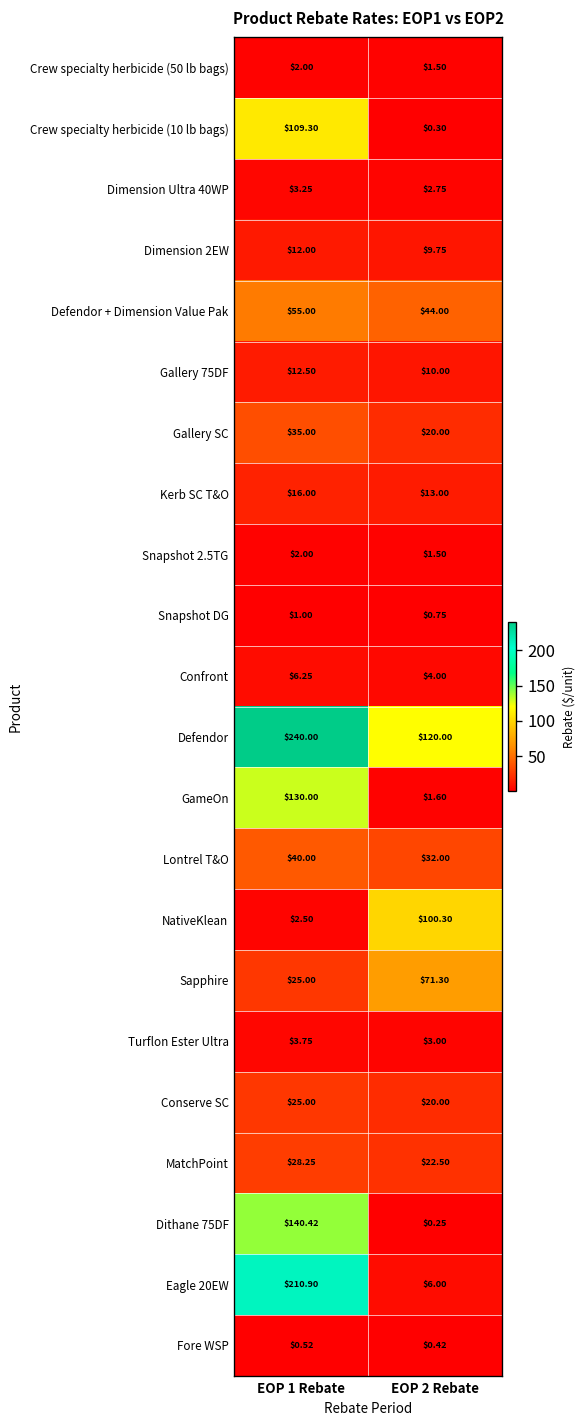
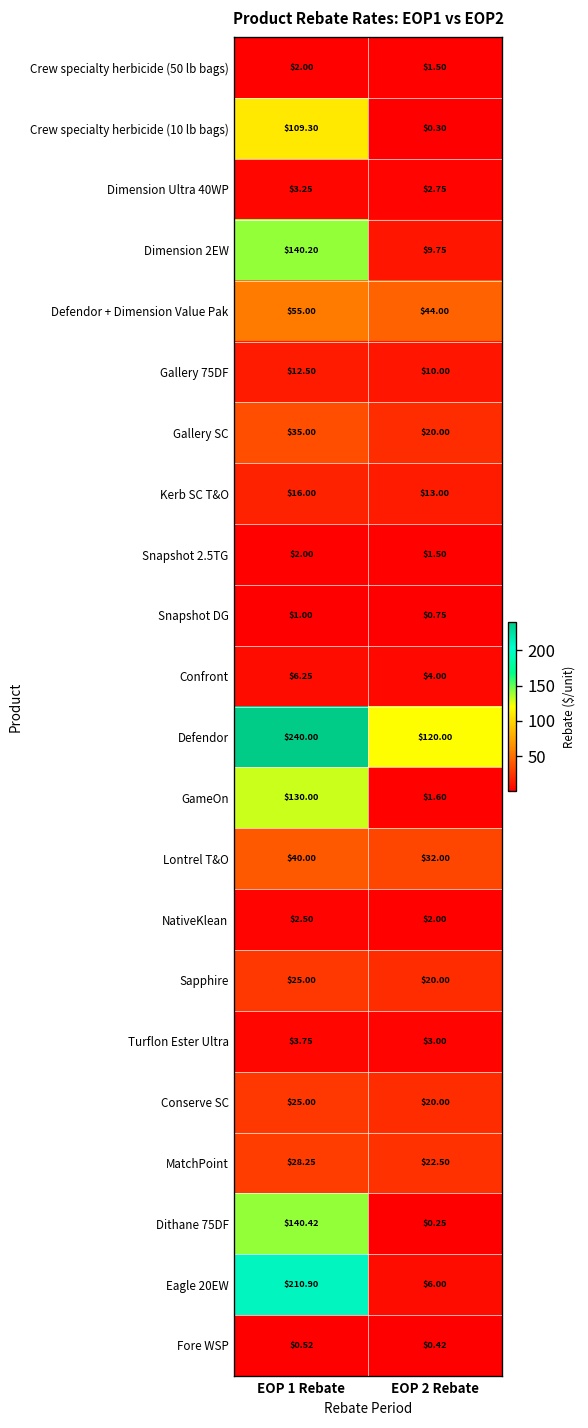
  {
    "Crew specialty herbicide (50 lb bags)": {
      "EOP 1 Rebate": "$2.00",
      "EOP 2 Rebate": "$1.50"
    },
    "Crew specialty herbicide (10 lb bags)": {
      "EOP 1 Rebate": "$109.30",
      "EOP 2 Rebate": "$0.30"
    },
    "Dimension Ultra 40WP": {
      "EOP 1 Rebate": "$3.25",
      "EOP 2 Rebate": "$2.75"
    },
    "Dimension 2EW": {
-     "EOP 1 Rebate": "$12.00",
+     "EOP 1 Rebate": "$140.20",
      "EOP 2 Rebate": "$9.75"
    },
    "Defendor + Dimension Value Pak": {
      "EOP 1 Rebate": "$55.00",
      "EOP 2 Rebate": "$44.00"
    },
    "Gallery 75DF": {
      "EOP 1 Rebate": "$12.50",
      "EOP 2 Rebate": "$10.00"
    },
    "Gallery SC": {
      "EOP 1 Rebate": "$35.00",
      "EOP 2 Rebate": "$20.00"
    },
    "Kerb SC T&O": {
      "EOP 1 Rebate": "$16.00",
      "EOP 2 Rebate": "$13.00"
    },
    "Snapshot 2.5TG": {
      "EOP 1 Rebate": "$2.00",
      "EOP 2 Rebate": "$1.50"
    },
    "Snapshot DG": {
      "EOP 1 Rebate": "$1.00",
      "EOP 2 Rebate": "$0.75"
    },
    "Confront": {
      "EOP 1 Rebate": "$6.25",
      "EOP 2 Rebate": "$4.00"
    },
    "Defendor": {
      "EOP 1 Rebate": "$240.00",
      "EOP 2 Rebate": "$120.00"
    },
    "GameOn": {
      "EOP 1 Rebate": "$130.00",
      "EOP 2 Rebate": "$1.60"
    },
    "Lontrel T&O": {
      "EOP 1 Rebate": "$40.00",
      "EOP 2 Rebate": "$32.00"
    },
    "NativeKlean": {
      "EOP 1 Rebate": "$2.50",
-     "EOP 2 Rebate": "$100.30"
+     "EOP 2 Rebate": "$2.00"
    },
    "Sapphire": {
      "EOP 1 Rebate": "$25.00",
-     "EOP 2 Rebate": "$71.30"
+     "EOP 2 Rebate": "$20.00"
    },
    "Turflon Ester Ultra": {
      "EOP 1 Rebate": "$3.75",
      "EOP 2 Rebate": "$3.00"
    },
    "Conserve SC": {
      "EOP 1 Rebate": "$25.00",
      "EOP 2 Rebate": "$20.00"
    },
    "MatchPoint": {
      "EOP 1 Rebate": "$28.25",
      "EOP 2 Rebate": "$22.50"
    },
    "Dithane 75DF": {
      "EOP 1 Rebate": "$140.42",
      "EOP 2 Rebate": "$0.25"
    },
    "Eagle 20EW": {
      "EOP 1 Rebate": "$210.90",
      "EOP 2 Rebate": "$6.00"
    },
    "Fore WSP": {
      "EOP 1 Rebate": "$0.52",
      "EOP 2 Rebate": "$0.42"
    }
  }
